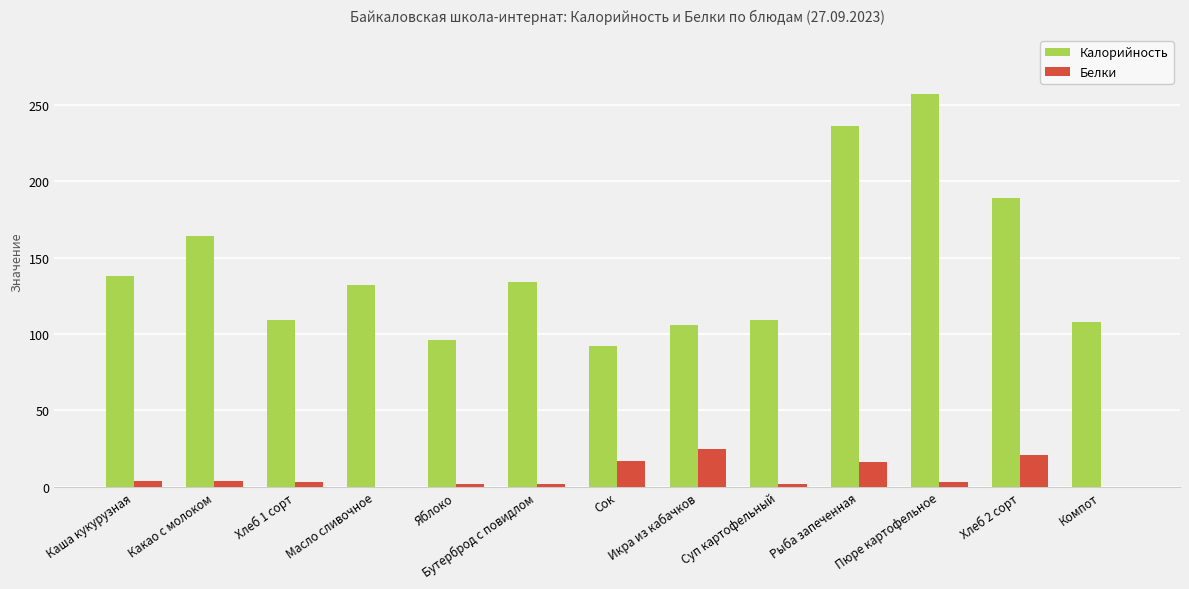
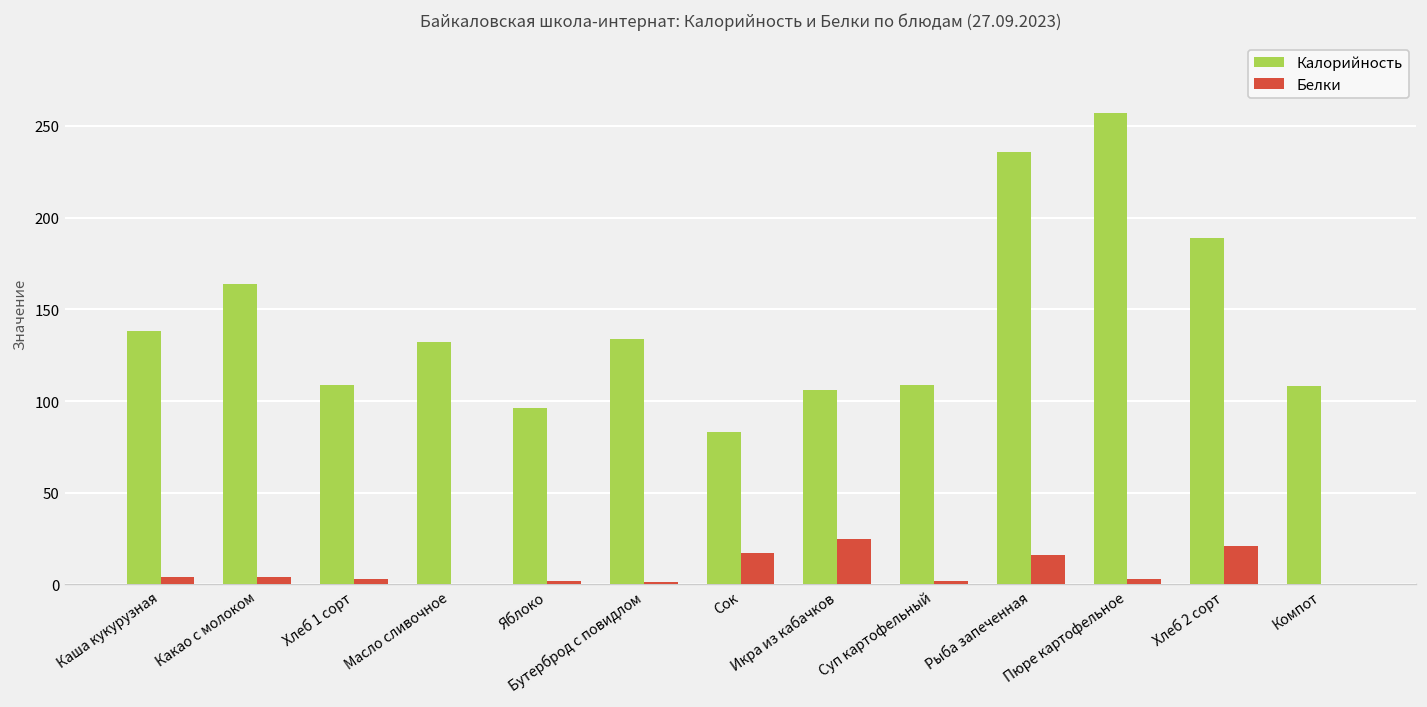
  {
    "Калорийность": {
      "Каша кукурузная": 138,
      "Какао с молоком": 164,
      "Хлеб 1 сорт": 109,
      "Масло сливочное": 132,
      "Яблоко": 96,
      "Бутерброд с повидлом": 134,
-     "Сок": 92,
+     "Сок": 83,
      "Икра из кабачков": 106,
      "Суп картофельный": 109,
      "Рыба запеченная": 236,
      "Пюре картофельное": 257,
      "Хлеб 2 сорт": 189,
      "Компот": 108
    },
    "Белки": {
      "Каша кукурузная": 4,
      "Какао с молоком": 4,
      "Хлеб 1 сорт": 3,
      "Масло сливочное": 0,
      "Яблоко": 2,
      "Сок": 17,
      "Икра из кабачков": 25,
      "Суп картофельный": 2,
      "Рыба запеченная": 16,
      "Пюре картофельное": 3,
      "Хлеб 2 сорт": 21,
      "Компот": 0
    }
  }
